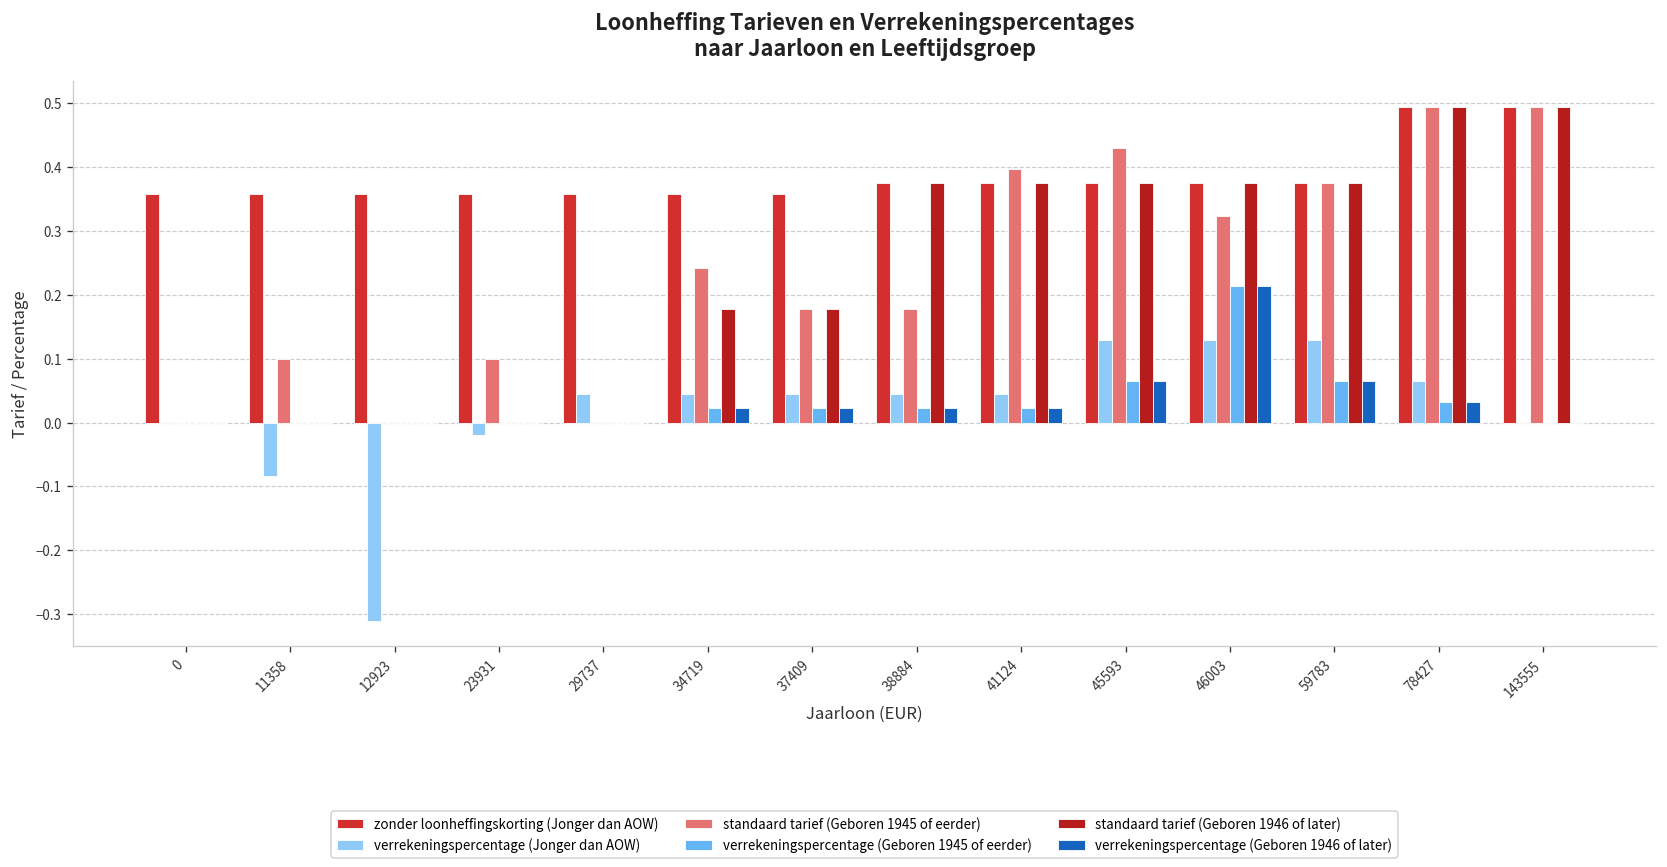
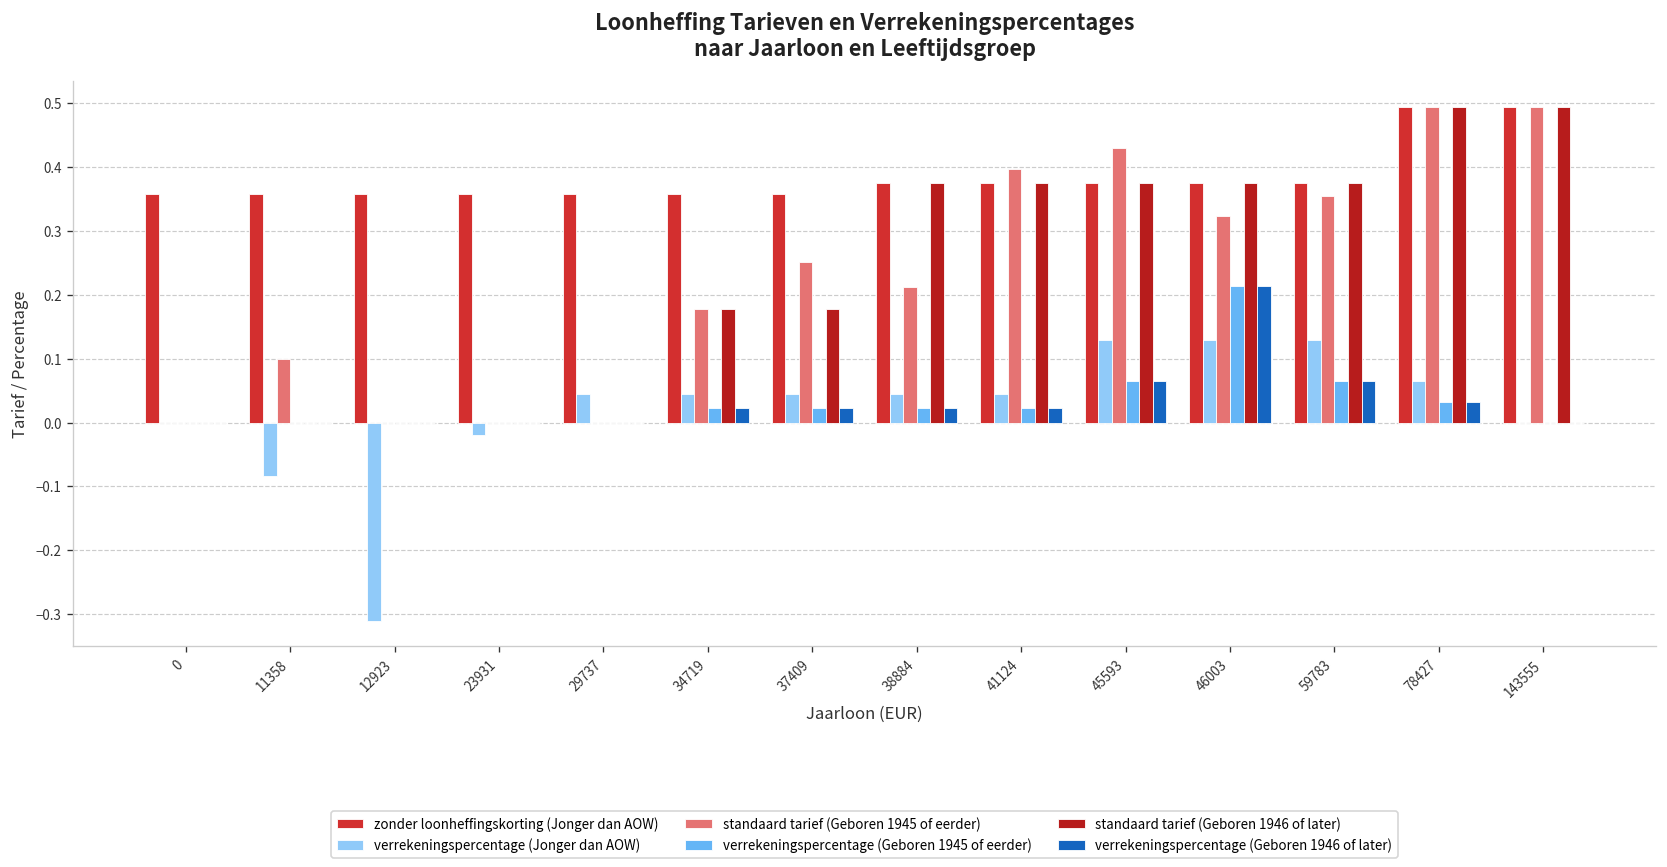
  {
    "standaard tarief (Geboren 1945 of eerder)": {
      "0": 0.00,
      "11358": 0.10,
      "12923": 0.00,
-     "23931": 0.1,
+     "23931": 0.0,
      "29737": 0.00,
-     "34719": 0.24,
-     "37409": 0.18,
-     "38884": 0.18,
+     "34719": 0.18,
+     "37409": 0.25,
+     "38884": 0.21,
      "41124": 0.40,
      "45593": 0.43,
      "46003": 0.32,
-     "59783": 0.38,
+     "59783": 0.35,
      "78427": 0.50,
      "143555": 0.50
    },
    "verrekeningspercentage (Geboren 1946 of later)": {
      "0": 0.00,
      "11358": 0.00,
      "12923": 0.00,
      "23931": 0.00,
      "29737": 0.00,
      "34719": 0.02,
      "37409": 0.02,
      "38884": 0.02,
      "41124": 0.02,
      "45593": 0.06,
      "46003": 0.21,
      "59783": 0.06,
      "78427": 0.03,
      "143555": 0.00
    }
  }
